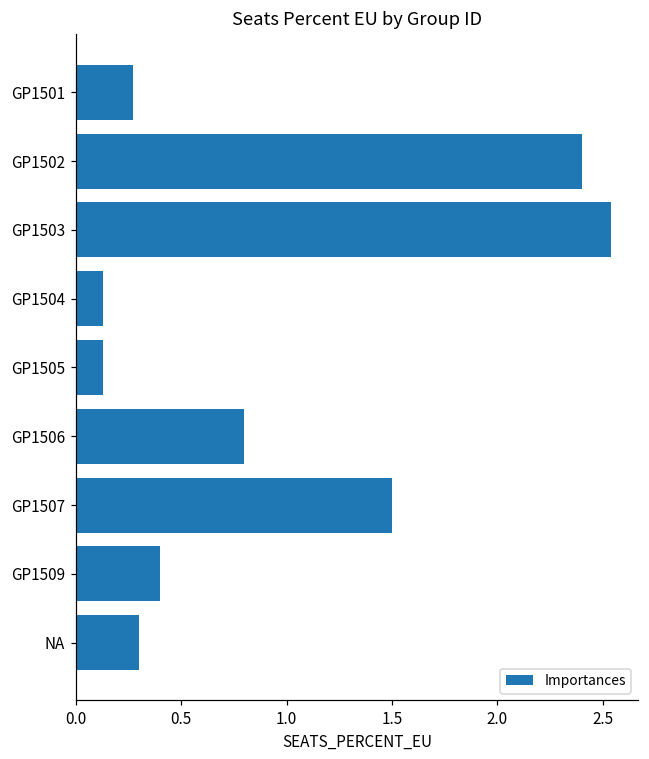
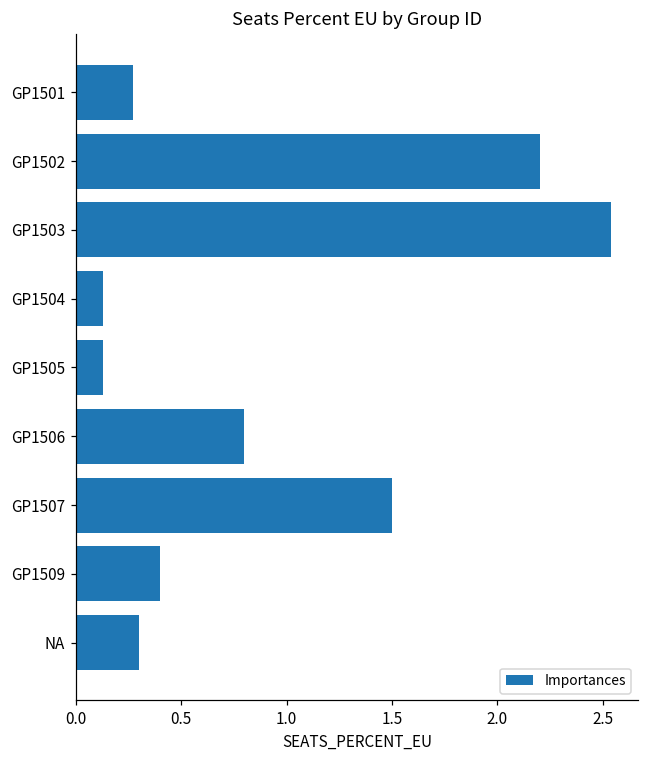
  {
    "GP1501": 0.27,
-   "GP1502": 2.4,
+   "GP1502": 2.2,
    "GP1503": 2.54,
    "GP1504": 0.13,
    "GP1505": 0.13,
    "GP1506": 0.8,
    "GP1507": 1.5,
    "GP1509": 0.4,
    "NA": 0.3
  }
